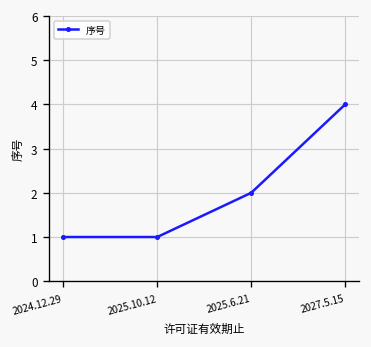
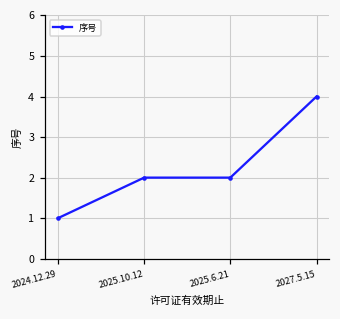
  {
    "2024.12.29": 1,
-   "2025.10.12": 1,
+   "2025.10.12": 2,
    "2025.6.21": 2,
    "2027.5.15": 4
  }
